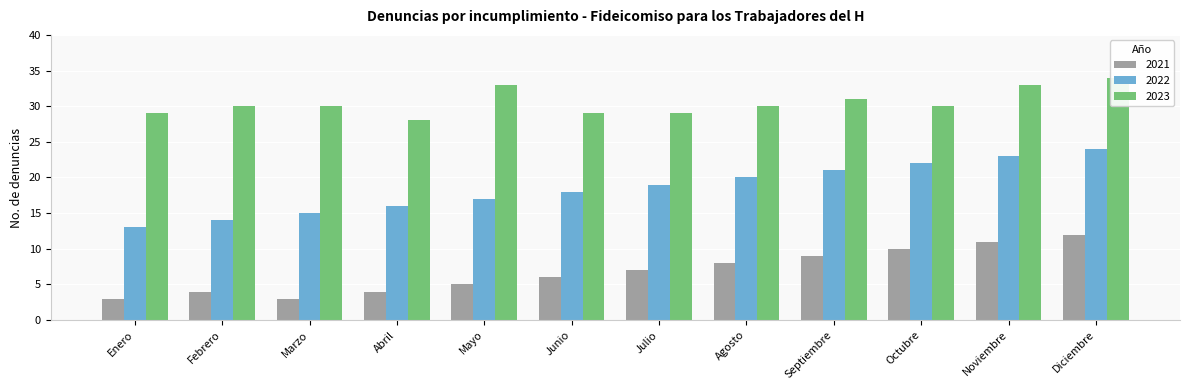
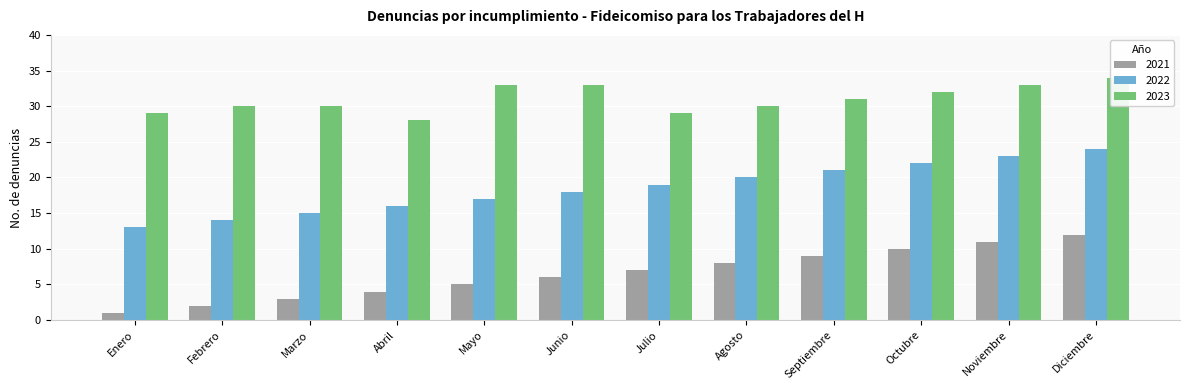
  {
    "2021": {
-     "Enero": 3,
-     "Febrero": 4,
+     "Enero": 1,
+     "Febrero": 2,
      "Marzo": 3,
      "Abril": 4,
      "Mayo": 5,
      "Junio": 6,
      "Julio": 7,
      "Agosto": 8,
      "Septiembre": 9,
      "Octubre": 10,
      "Noviembre": 11,
      "Diciembre": 12
    },
    "2022": {
      "Enero": 13,
      "Febrero": 14,
      "Marzo": 15,
      "Abril": 16,
      "Mayo": 17,
      "Junio": 18,
      "Julio": 19,
      "Agosto": 20,
      "Septiembre": 21,
      "Octubre": 22,
      "Noviembre": 23,
      "Diciembre": 24
    },
    "2023": {
      "Enero": 29,
      "Febrero": 30,
      "Marzo": 30,
      "Abril": 28,
      "Mayo": 33,
-     "Junio": 29,
+     "Junio": 33,
      "Julio": 29,
      "Agosto": 30,
      "Septiembre": 31,
-     "Octubre": 30,
+     "Octubre": 32,
      "Noviembre": 33
    }
  }
